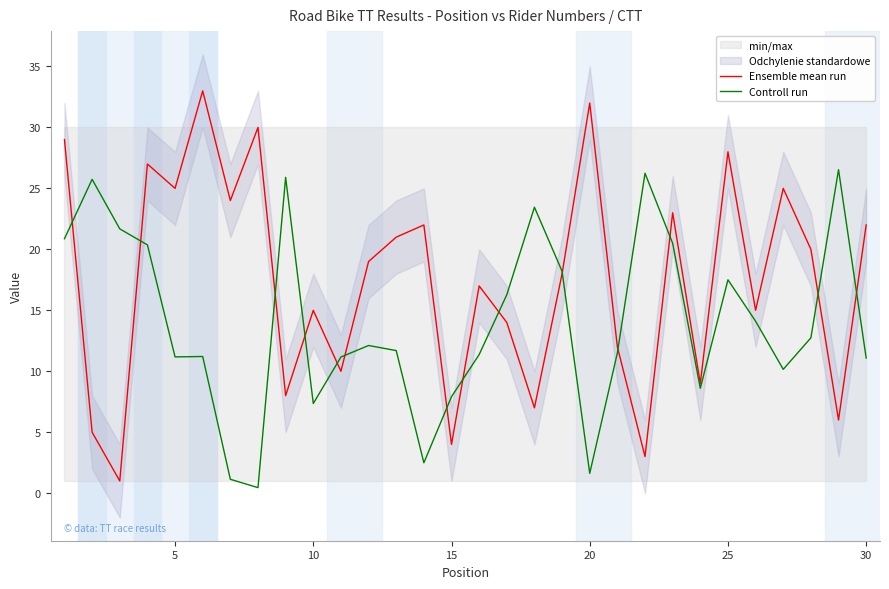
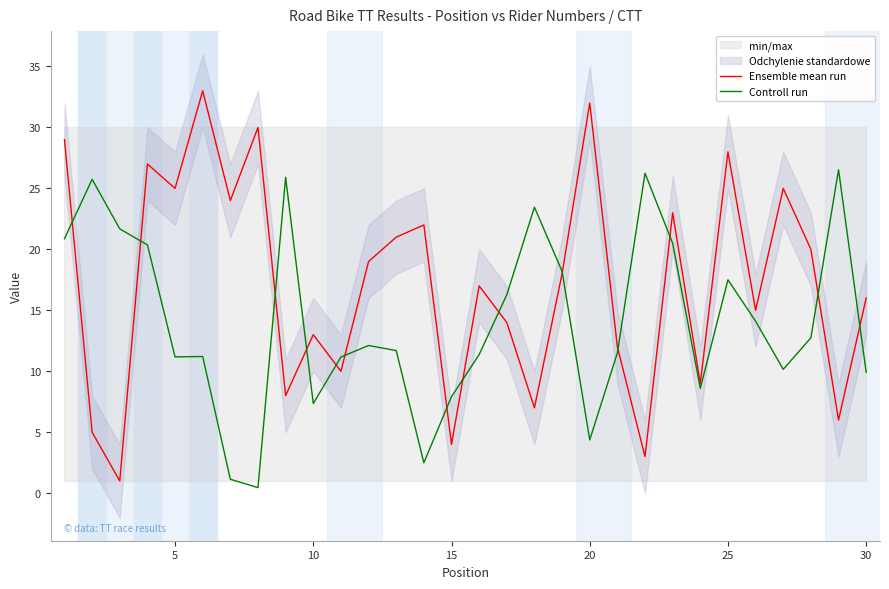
  {
    "Ensemble mean run": {
      "5": 25,
-     "10": 15,
+     "10": 13,
      "15": 4,
      "20": 32,
      "25": 28,
-     "30": 22
+     "30": 16
    },
    "Controll run": {
      "5": 11.2,
      "10": 7.4,
      "15": 7.9,
-     "20": 1.6,
+     "20": 4.4,
      "25": 17.5,
-     "30": 11.1
+     "30": 9.9
    }
  }
